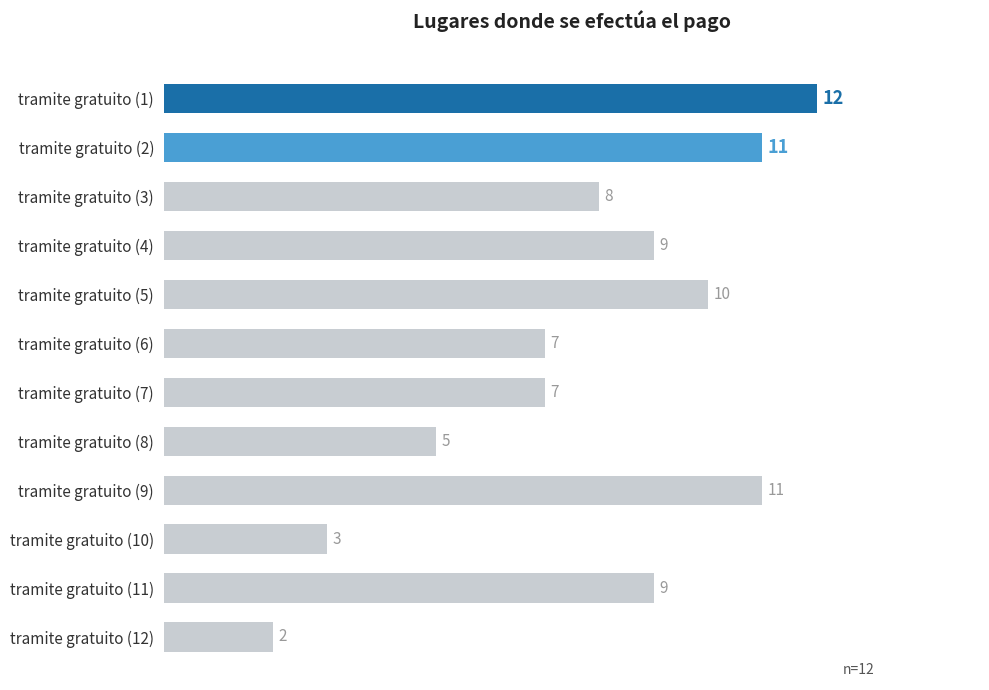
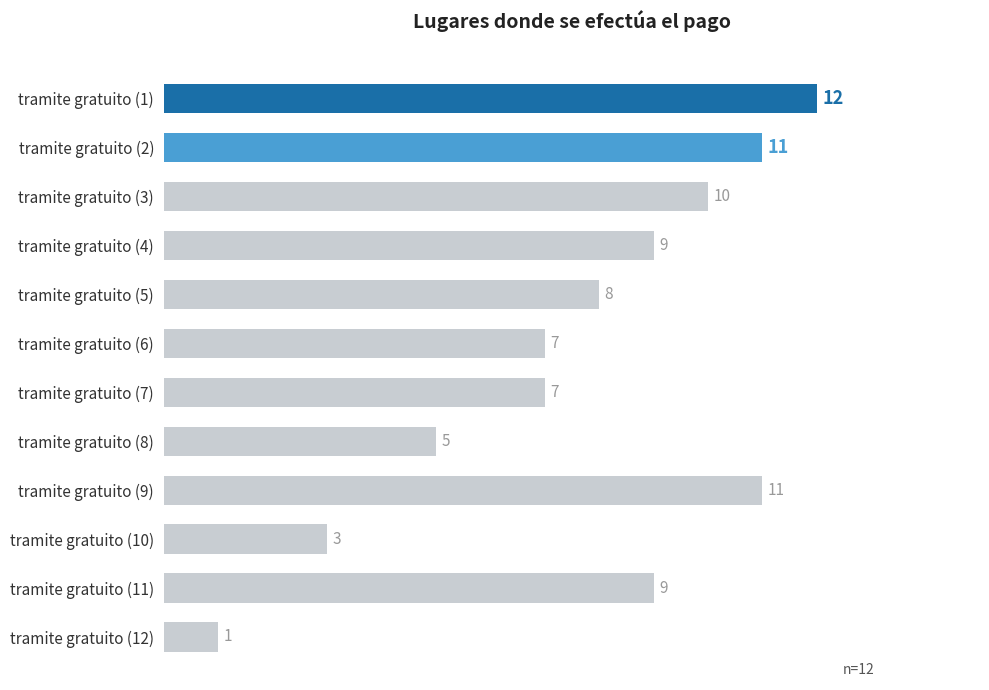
  {
    "tramite gratuito (1)": 12,
    "tramite gratuito (2)": 11,
-   "tramite gratuito (3)": 8,
+   "tramite gratuito (3)": 10,
    "tramite gratuito (4)": 9,
-   "tramite gratuito (5)": 10,
+   "tramite gratuito (5)": 8,
    "tramite gratuito (6)": 7,
    "tramite gratuito (7)": 7,
    "tramite gratuito (8)": 5,
    "tramite gratuito (9)": 11,
    "tramite gratuito (10)": 3,
    "tramite gratuito (11)": 9,
-   "tramite gratuito (12)": 2
+   "tramite gratuito (12)": 1
  }
